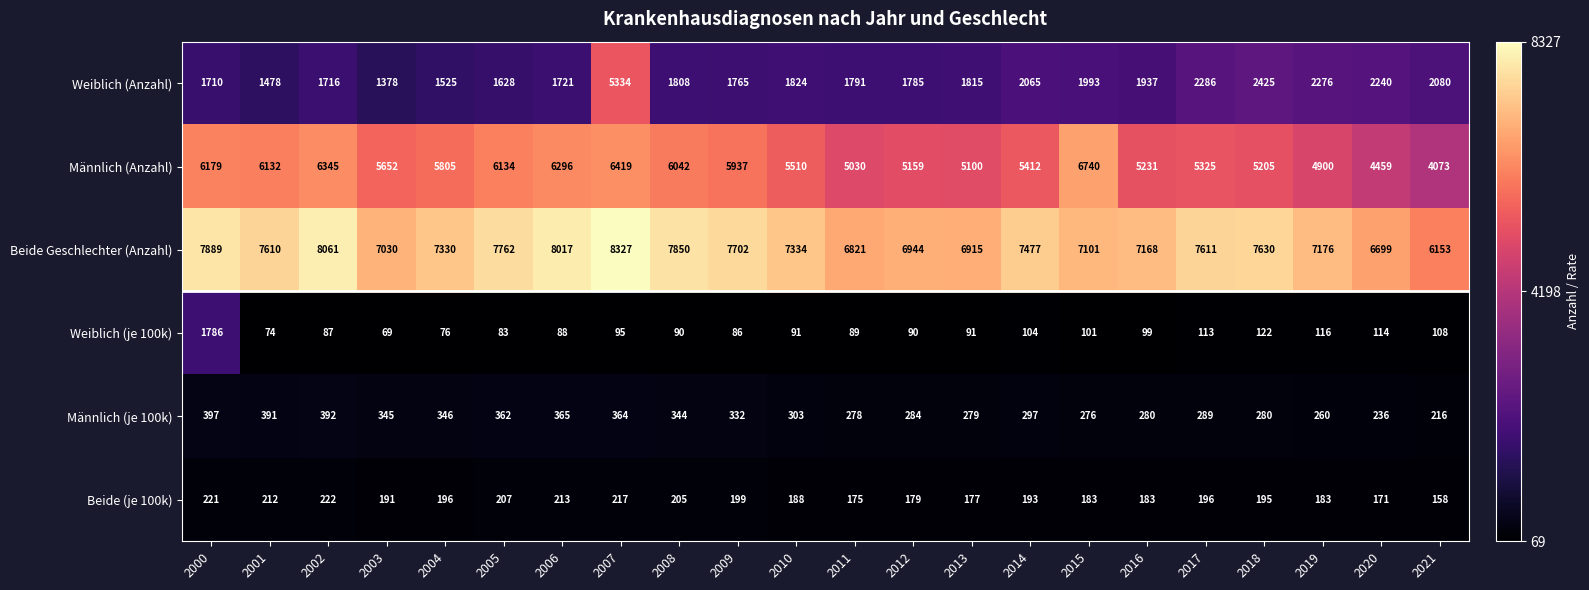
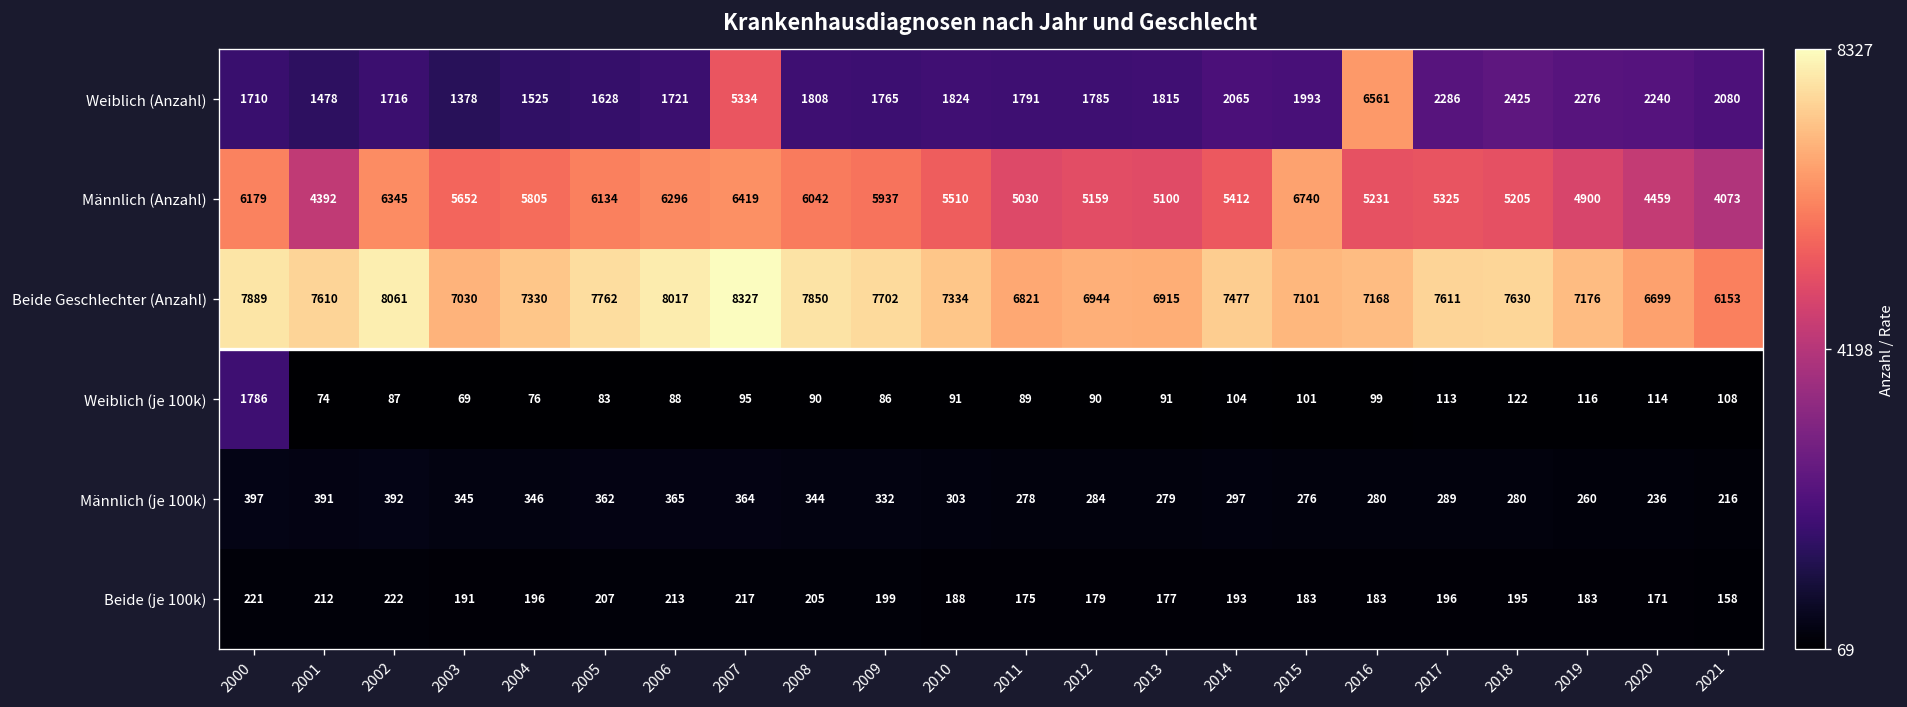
  {
    "Weiblich (Anzahl)": {
      "2000": 1710,
      "2001": 1478,
      "2002": 1716,
      "2003": 1378,
      "2004": 1525,
      "2005": 1628,
      "2006": 1721,
      "2007": 5334,
      "2008": 1808,
      "2009": 1765,
      "2010": 1824,
      "2011": 1791,
      "2012": 1785,
      "2013": 1815,
      "2014": 2065,
      "2015": 1993,
-     "2016": 1937,
+     "2016": 6561,
      "2017": 2286,
      "2018": 2425,
      "2019": 2276,
      "2020": 2240,
      "2021": 2080
    },
    "Männlich (Anzahl)": {
      "2000": 6179,
-     "2001": 6132,
+     "2001": 4392,
      "2002": 6345,
      "2003": 5652,
      "2004": 5805,
      "2005": 6134,
      "2006": 6296,
      "2007": 6419,
      "2008": 6042,
      "2009": 5937,
      "2010": 5510,
      "2011": 5030,
      "2012": 5159,
      "2013": 5100,
      "2014": 5412,
      "2015": 6740,
      "2016": 5231,
      "2017": 5325,
      "2018": 5205,
      "2019": 4900,
      "2020": 4459,
      "2021": 4073
    },
    "Beide Geschlechter (Anzahl)": {
      "2000": 7889,
      "2001": 7610,
      "2002": 8061,
      "2003": 7030,
      "2004": 7330,
      "2005": 7762,
      "2006": 8017,
      "2007": 8327,
      "2008": 7850,
      "2009": 7702,
      "2010": 7334,
      "2011": 6821,
      "2012": 6944,
      "2013": 6915,
      "2014": 7477,
      "2015": 7101,
      "2016": 7168,
      "2017": 7611,
      "2018": 7630,
      "2019": 7176,
      "2020": 6699,
      "2021": 6153
    },
    "Weiblich (je 100k)": {
      "2000": 1786,
      "2001": 74,
      "2002": 87,
      "2003": 69,
      "2004": 76,
      "2005": 83,
      "2006": 88,
      "2007": 95,
      "2008": 90,
      "2009": 86,
      "2010": 91,
      "2011": 89,
      "2012": 90,
      "2013": 91,
      "2014": 104,
      "2015": 101,
      "2016": 99,
      "2017": 113,
      "2018": 122,
      "2019": 116,
      "2020": 114,
      "2021": 108
    },
    "Männlich (je 100k)": {
      "2000": 397,
      "2001": 391,
      "2002": 392,
      "2003": 345,
      "2004": 346,
      "2005": 362,
      "2006": 365,
      "2007": 364,
      "2008": 344,
      "2009": 332,
      "2010": 303,
      "2011": 278,
      "2012": 284,
      "2013": 279,
      "2014": 297,
      "2015": 276,
      "2016": 280,
      "2017": 289,
      "2018": 280,
      "2019": 260,
      "2020": 236,
      "2021": 216
    },
    "Beide (je 100k)": {
      "2000": 221,
      "2001": 212,
      "2002": 222,
      "2003": 191,
      "2004": 196,
      "2005": 207,
      "2006": 213,
      "2007": 217,
      "2008": 205,
      "2009": 199,
      "2010": 188,
      "2011": 175,
      "2012": 179,
      "2013": 177,
      "2014": 193,
      "2015": 183,
      "2016": 183,
      "2017": 196,
      "2018": 195,
      "2019": 183,
      "2020": 171,
      "2021": 158
    }
  }
